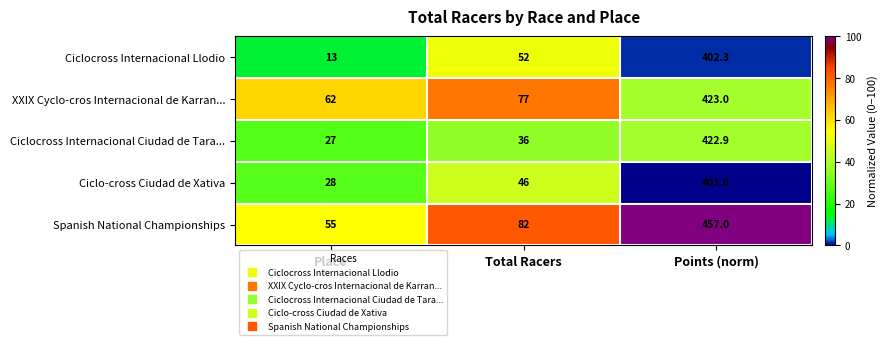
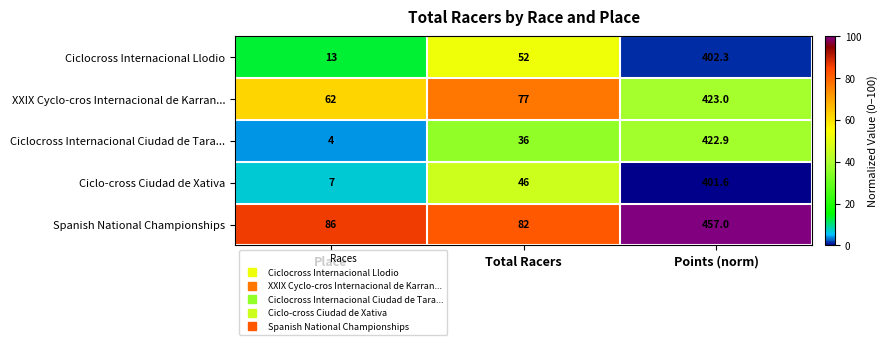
  {
    "Ciclocross Internacional Llodio": {
      "Place": 13,
      "Total Racers": 52,
      "Points (norm)": 402.3
    },
    "XXIX Cyclo-cros Internacional de Karran...": {
      "Place": 62,
      "Total Racers": 77,
      "Points (norm)": 423.0
    },
    "Ciclocross Internacional Ciudad de Tara...": {
-     "Place": 27,
+     "Place": 4,
      "Total Racers": 36,
      "Points (norm)": 422.9
    },
    "Ciclo-cross Ciudad de Xativa": {
-     "Place": 28,
+     "Place": 7,
      "Total Racers": 46,
      "Points (norm)": 401.6
    },
    "Spanish National Championships": {
-     "Place": 55,
+     "Place": 86,
      "Total Racers": 82,
      "Points (norm)": 457.0
    }
  }
